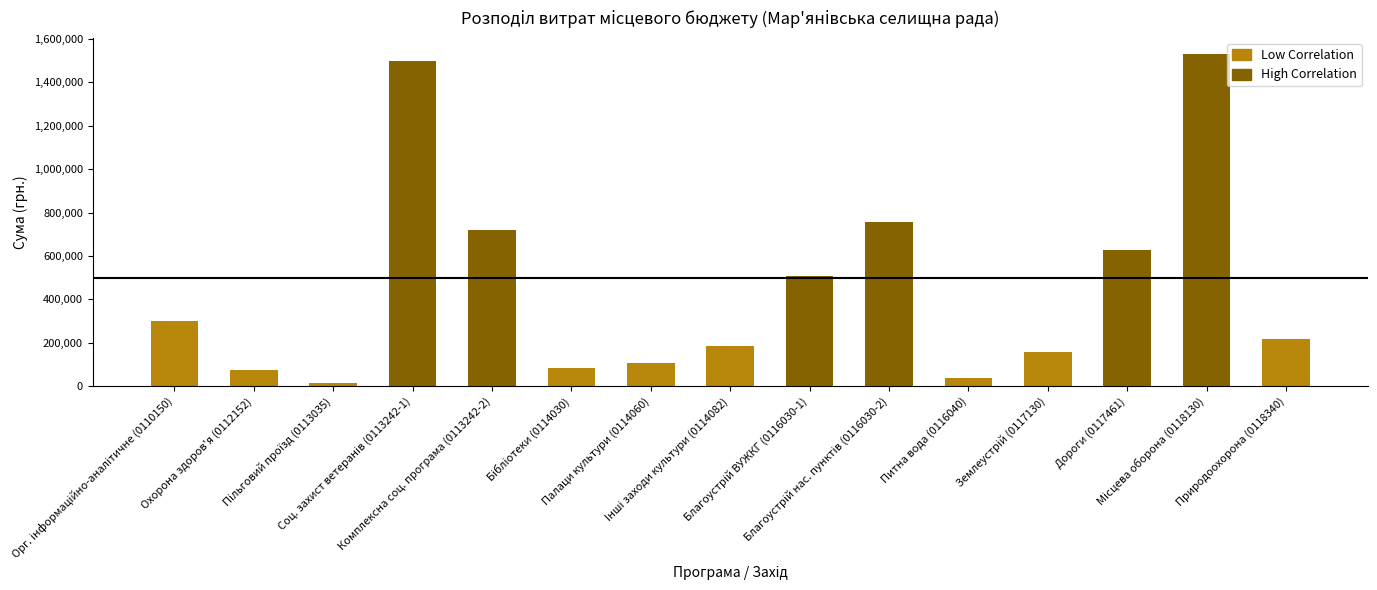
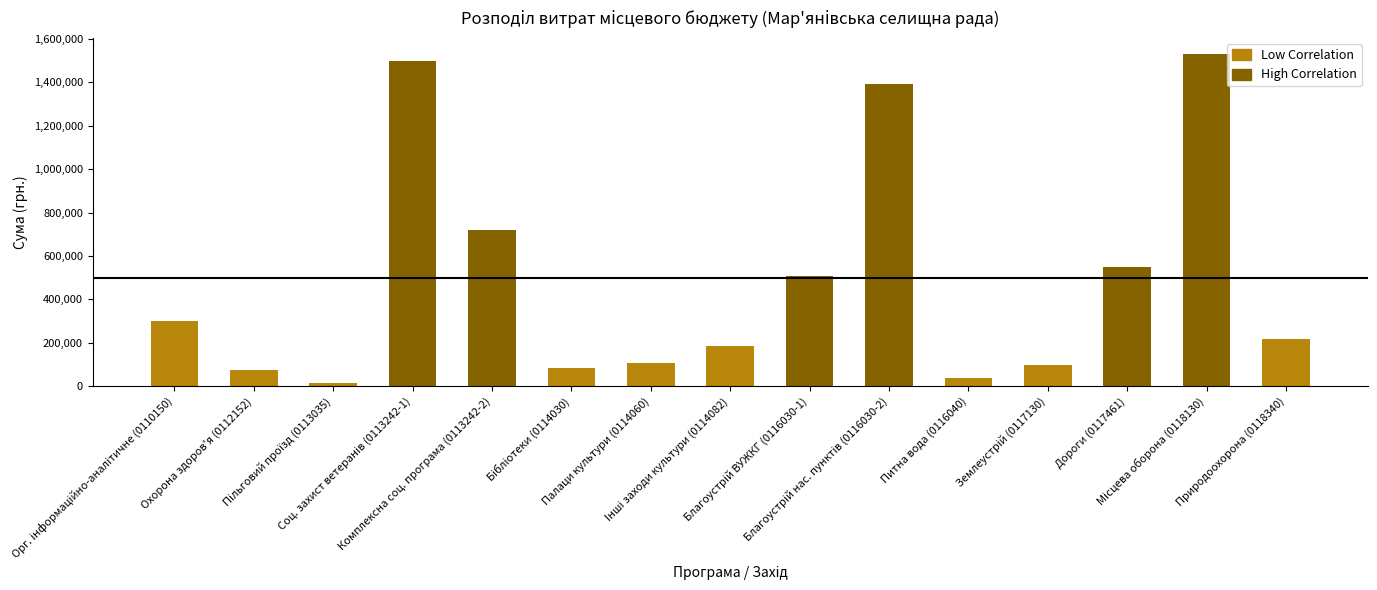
  {
    "Орг. інформаційно-аналітичне (0110150)": "300,000",
    "Охорона здоров'я (0112152)": "70,000",
    "Пільговий проїзд (0113035)": "20,000",
    "Соц. захист ветеранів (0113242-1)": "1,500,000",
    "Комплексна соц. програма (0113242-2)": "720,000",
    "Бібліотеки (0114030)": "80,000",
    "Палаци культури (0114060)": "110,000",
    "Інші заходи культури (0114082)": "190,000",
    "Благоустрій ВУЖКГ (0116030-1)": "510,000",
-   "Благоустрій нас. пунктів (0116030-2)": "760,000",
+   "Благоустрій нас. пунктів (0116030-2)": "1,390,000",
    "Питна вода (0116040)": "40,000",
-   "Землеустрій (0117130)": "160,000",
-   "Дороги (0117461)": "630,000",
+   "Землеустрій (0117130)": "100,000",
+   "Дороги (0117461)": "550,000",
    "Місцева оборона (0118130)": "1,530,000",
    "Природоохорона (0118340)": "220,000"
  }
